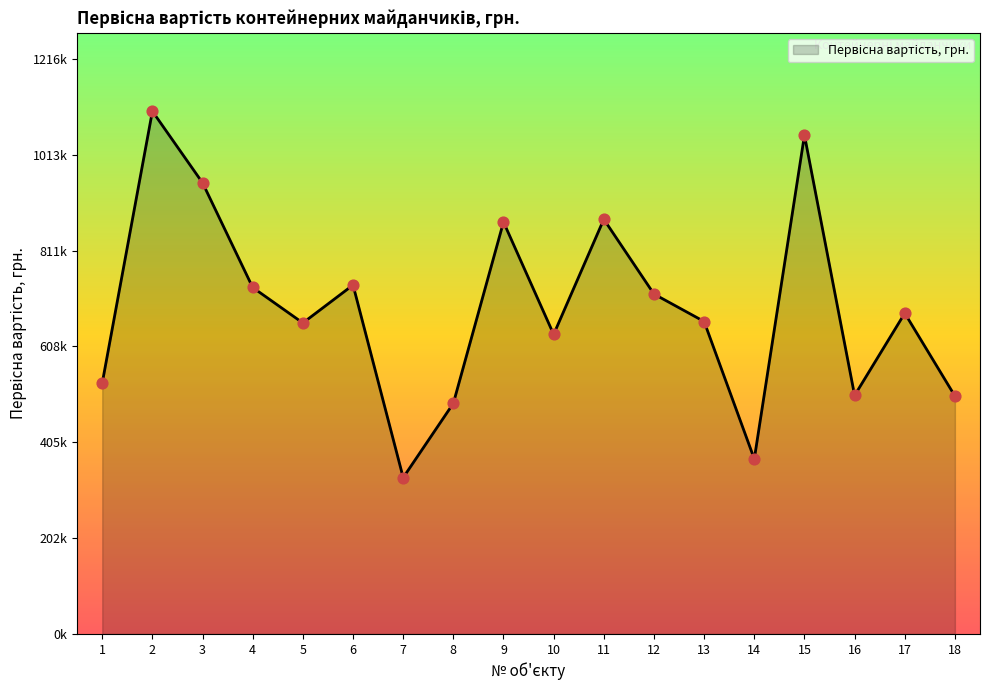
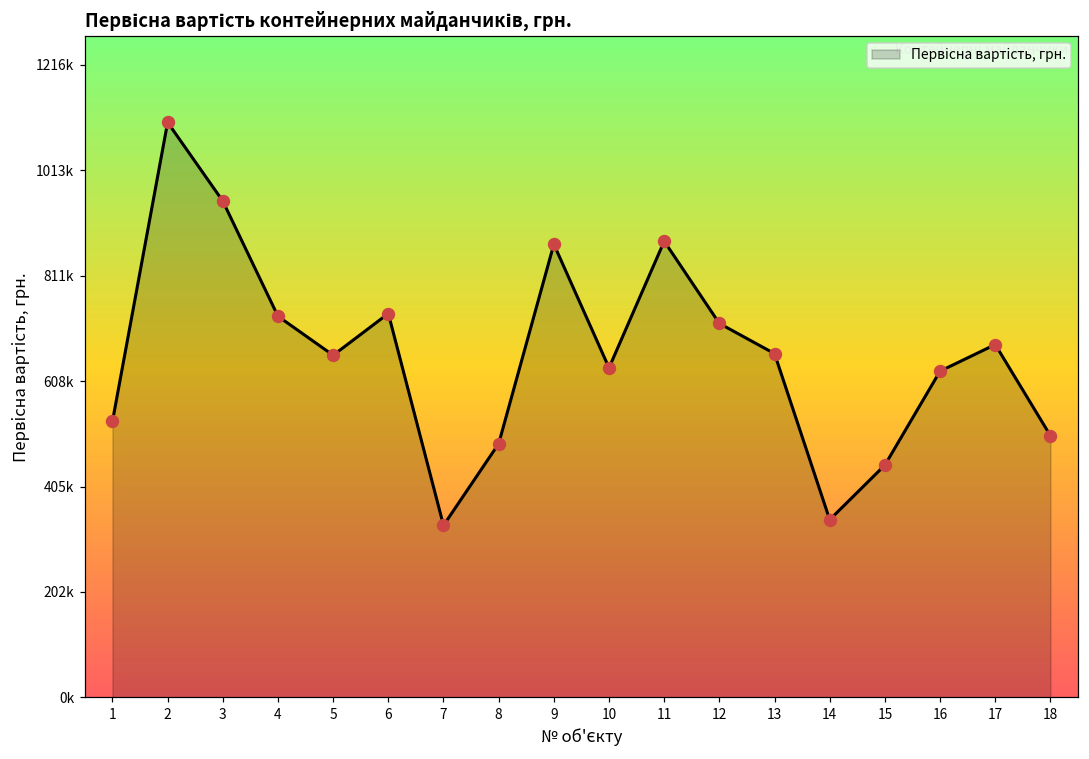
  {
    "1": 530000,
    "2": 1110000,
    "3": 950000,
    "4": 730000,
    "5": 660000,
    "6": 740000,
    "7": 330000,
    "8": 490000,
    "9": 870000,
    "10": 630000,
    "11": 880000,
    "12": 720000,
    "13": 660000,
-   "14": 370000,
-   "15": 1060000,
-   "16": 500000,
+   "14": 340000,
+   "15": 450000,
+   "16": 630000,
    "17": 680000,
    "18": 500000
  }
